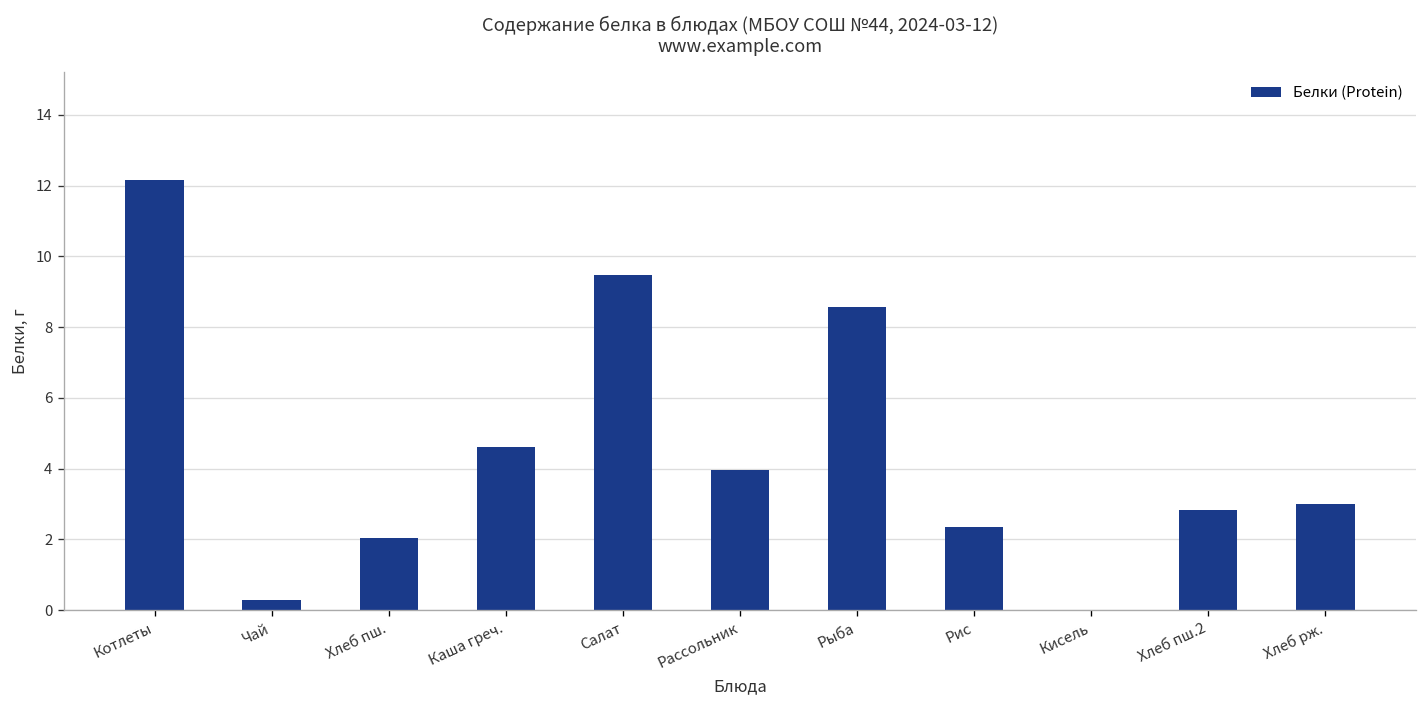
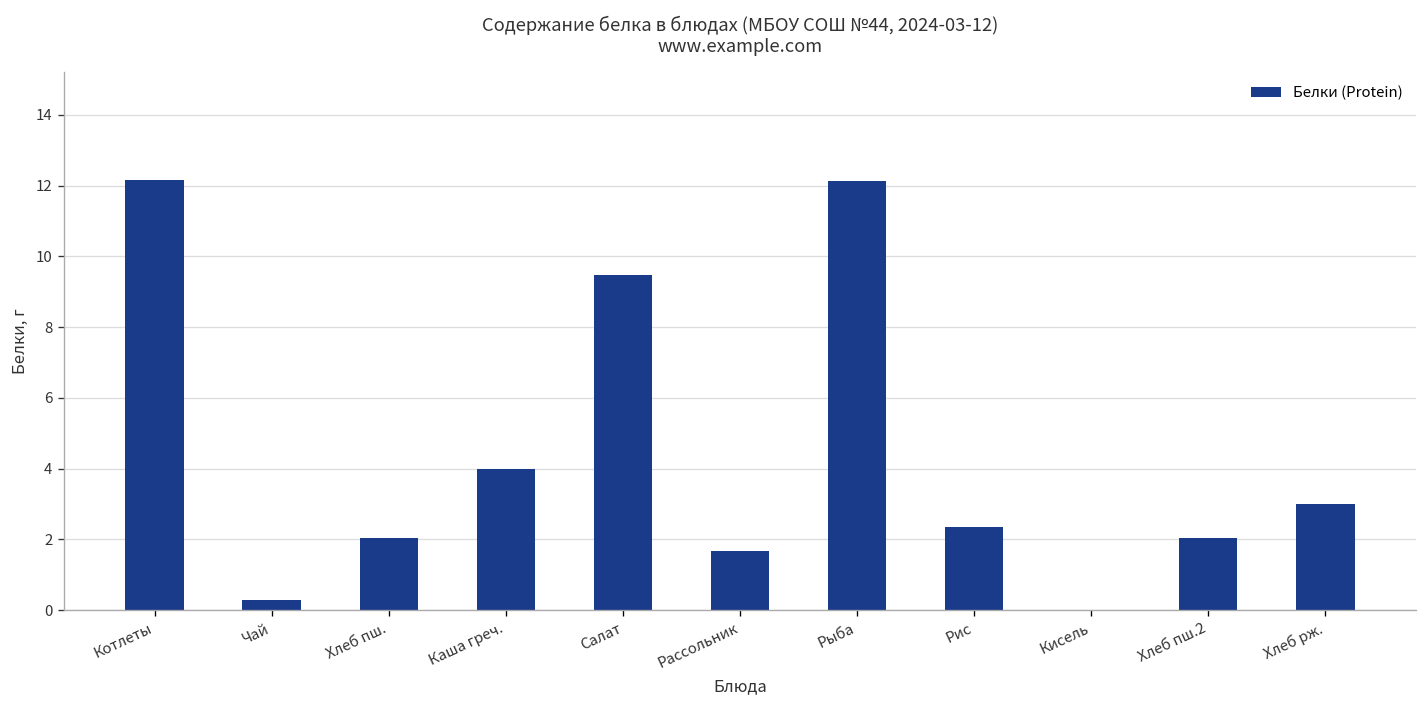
  {
    "Котлеты": 12.2,
    "Чай": 0.3,
    "Хлеб пш.": 2.0,
-   "Каша греч.": 4.6,
+   "Каша греч.": 4.0,
    "Салат": 9.5,
-   "Рассольник": 4.0,
-   "Рыба": 8.6,
+   "Рассольник": 1.7,
+   "Рыба": 12.1,
    "Рис": 2.4,
    "Кисель": 0.0,
-   "Хлеб пш.2": 2.8,
+   "Хлеб пш.2": 2.0,
    "Хлеб рж.": 3.0
  }
